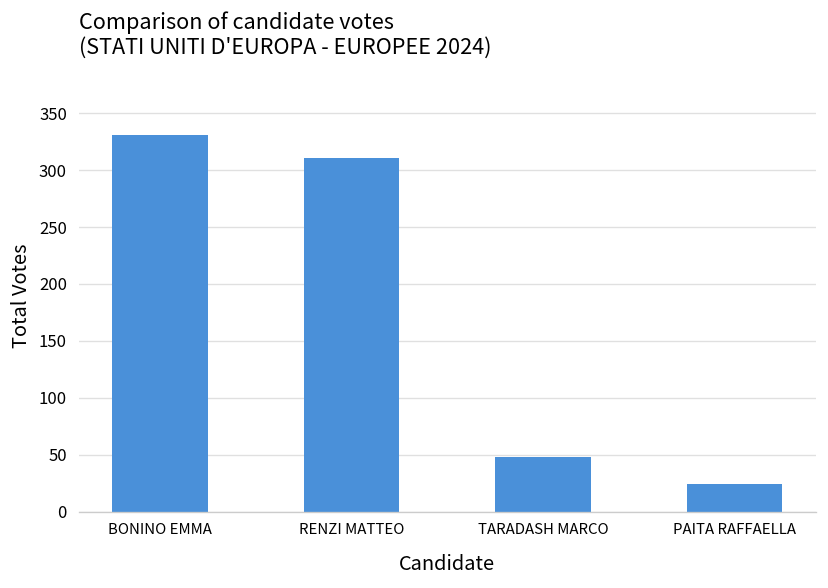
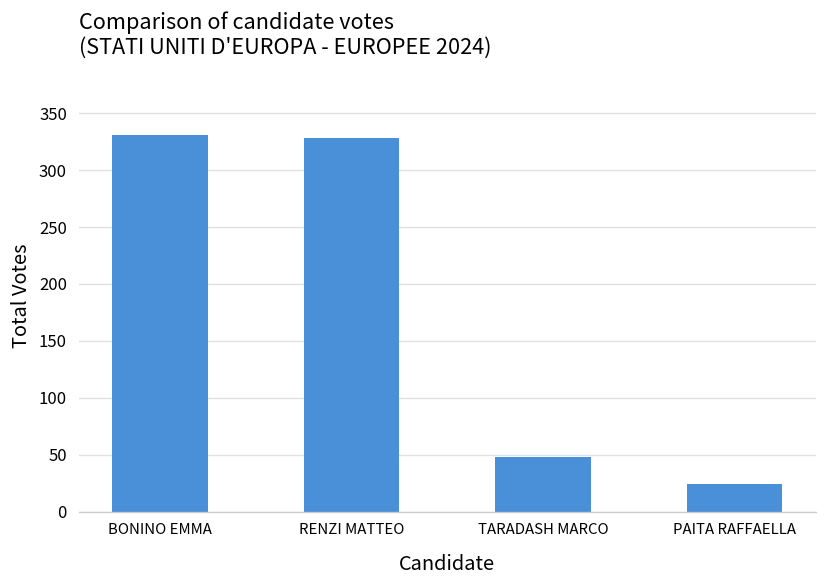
  {
    "BONINO EMMA": 330,
-   "RENZI MATTEO": 310,
+   "RENZI MATTEO": 330,
    "TARADASH MARCO": 50,
    "PAITA RAFFAELLA": 20
  }
